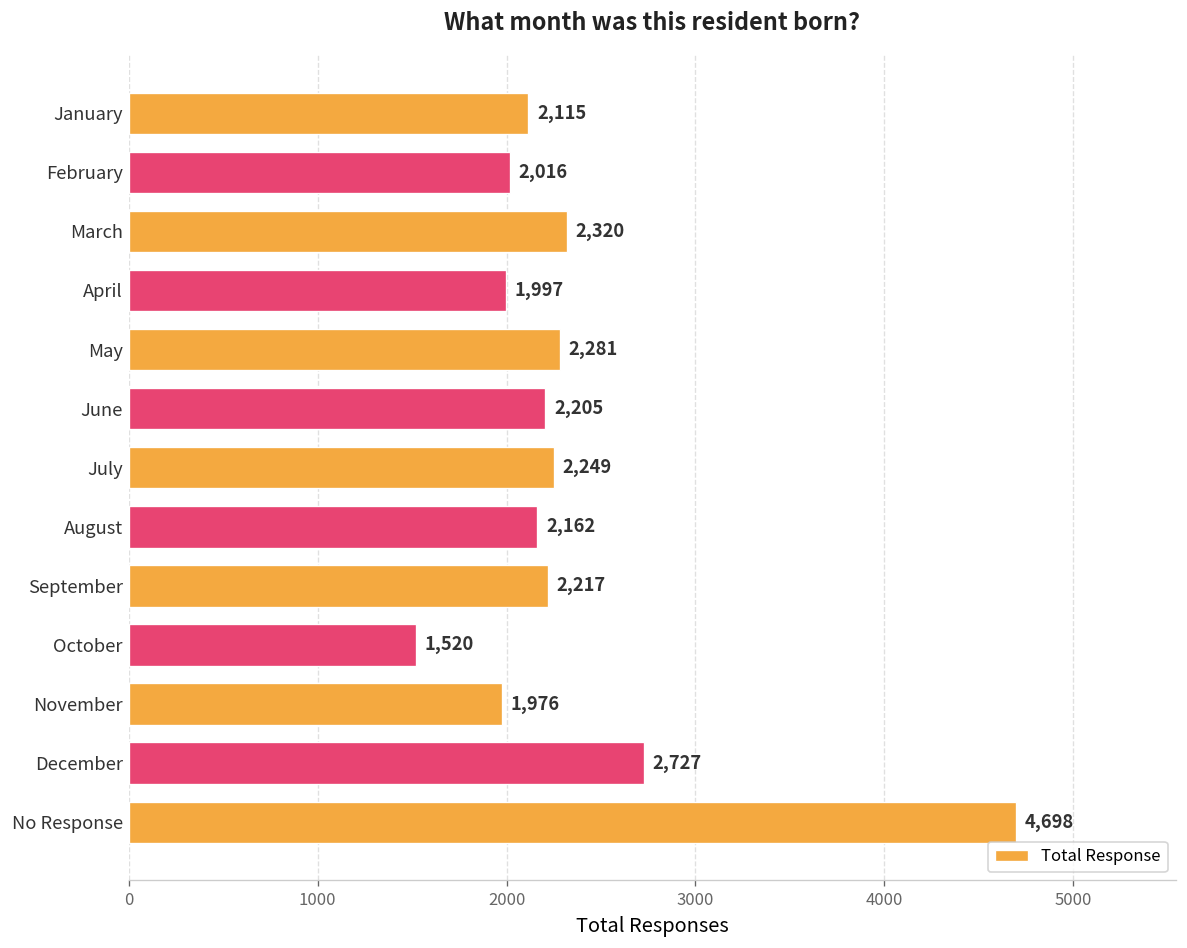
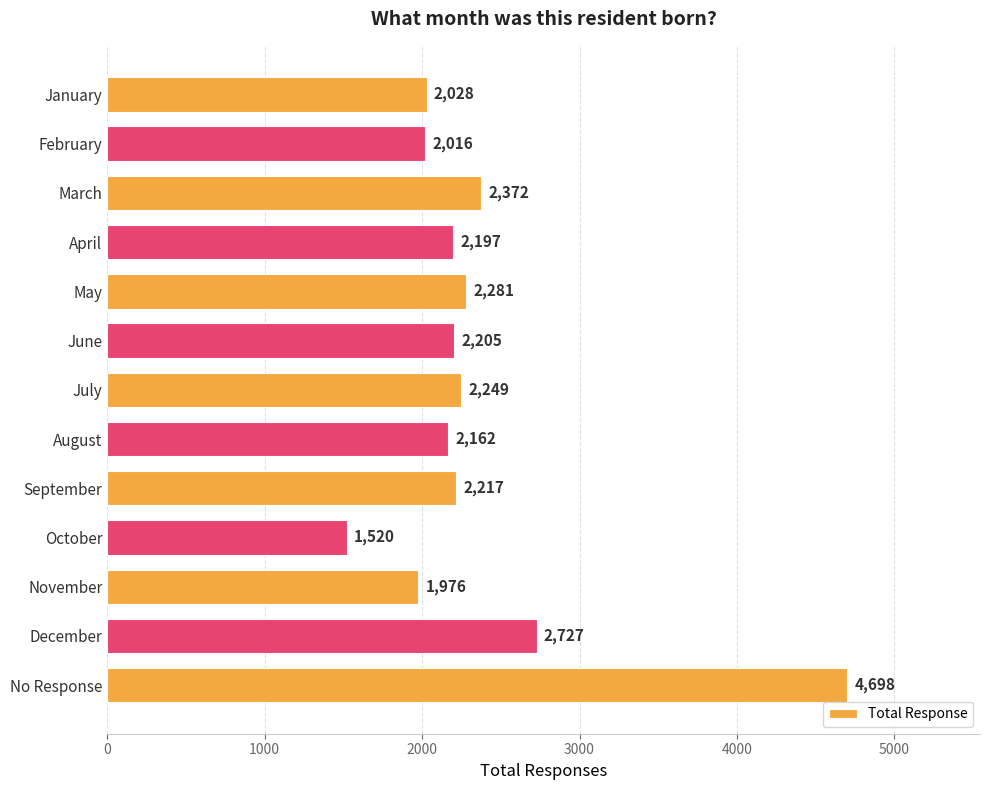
  {
-   "January": "2,115",
+   "January": "2,028",
    "February": "2,016",
-   "March": "2,320",
-   "April": "1,997",
+   "March": "2,372",
+   "April": "2,197",
    "May": "2,281",
    "June": "2,205",
    "July": "2,249",
    "August": "2,162",
    "September": "2,217",
    "October": "1,520",
    "November": "1,976",
    "December": "2,727",
    "No Response": "4,698"
  }
